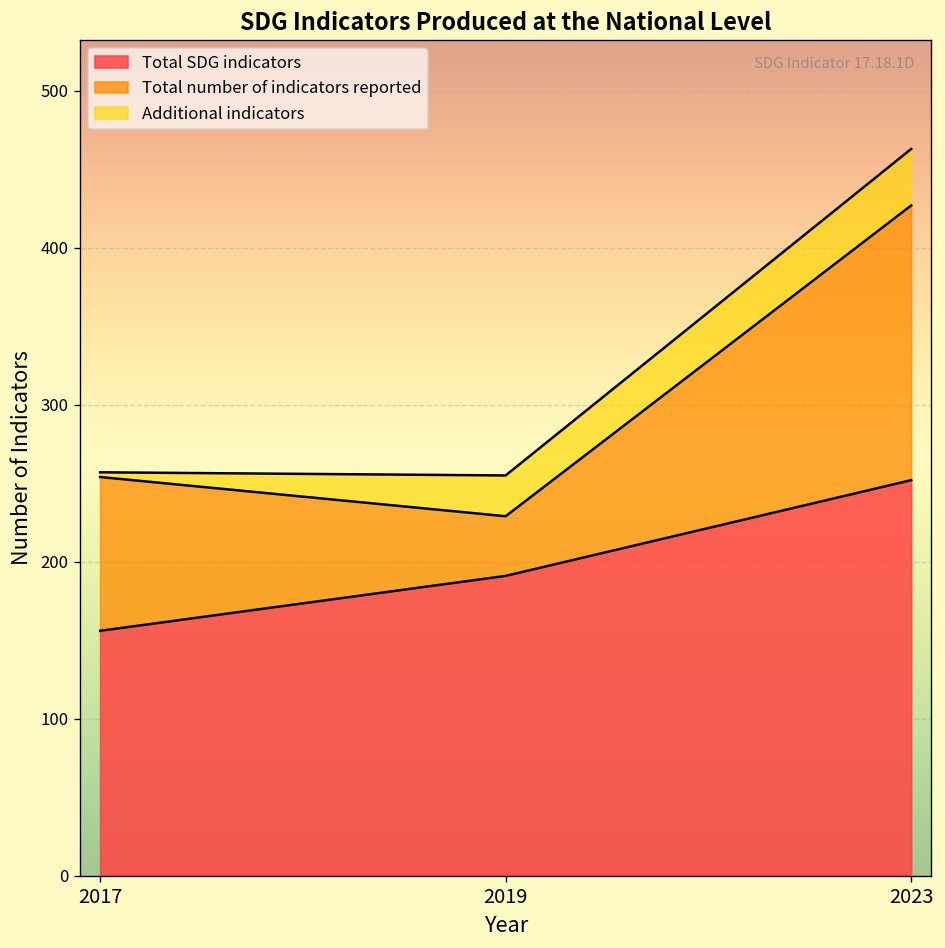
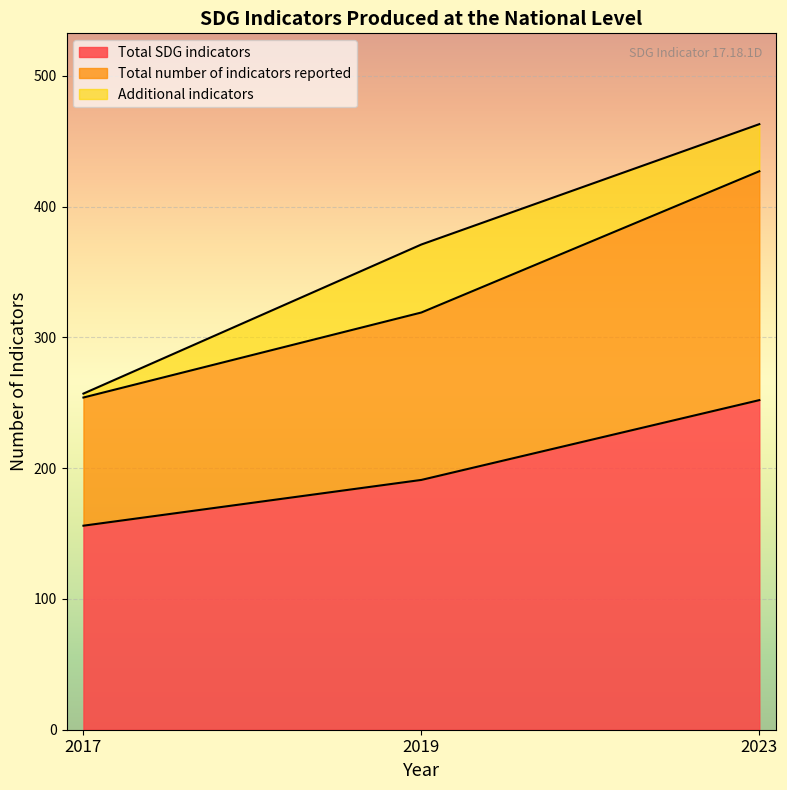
  {
    "Total SDG indicators": {
      "2017": 156,
      "2019": 191,
      "2023": 252
    },
    "Total number of indicators reported": {
      "2017": 98,
-     "2019": 38,
+     "2019": 128,
      "2023": 175
    },
    "Additional indicators": {
      "2017": 3,
-     "2019": 26,
+     "2019": 52,
      "2023": 36
    }
  }
